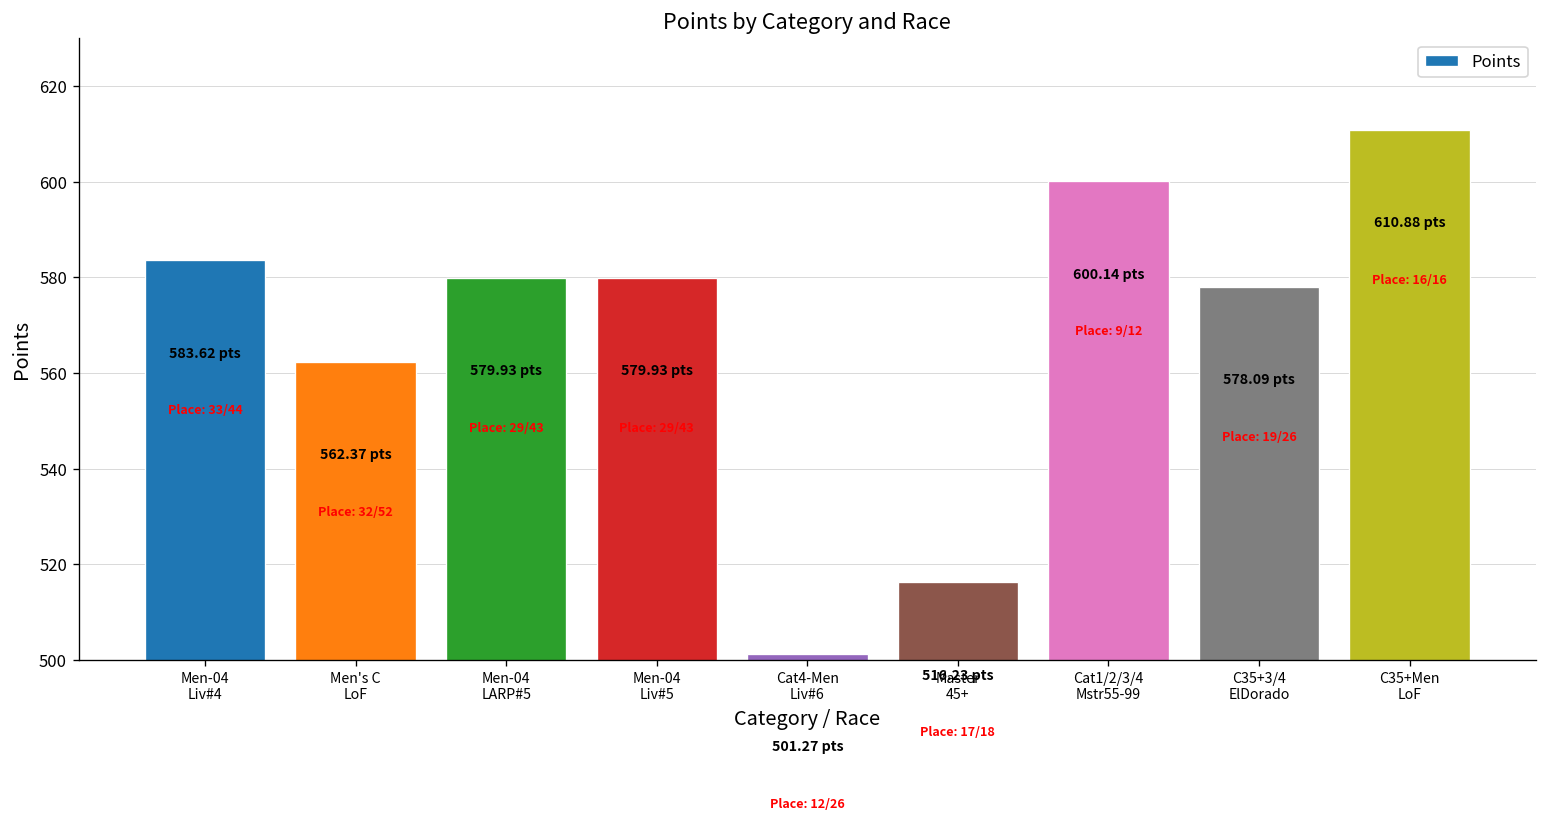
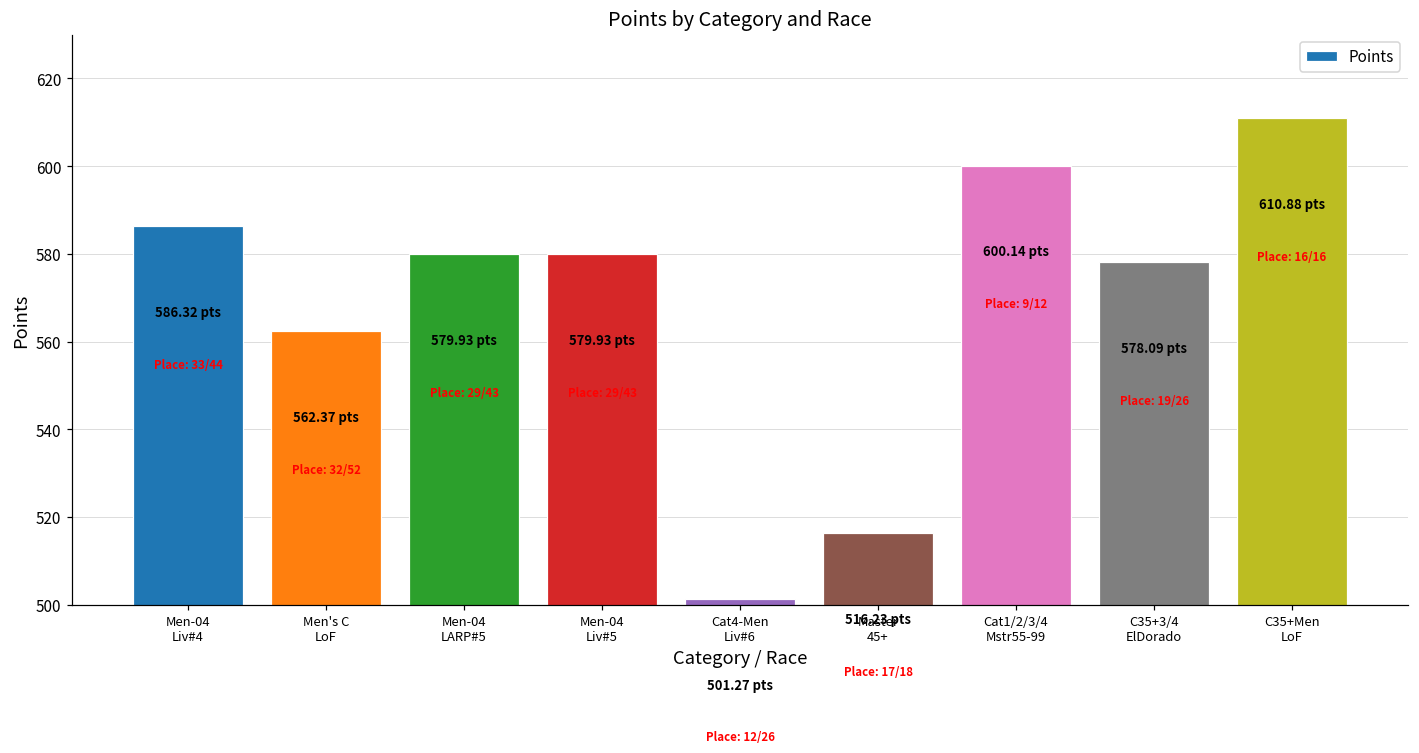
  {
-   "Men-04 Liv#4": 583.62,
+   "Men-04 Liv#4": 586.32,
    "Men's C LoF": 562.37,
    "Men-04 LARP#5": 579.93,
    "Men-04 Liv#5": 579.93,
    "Cat4-Men Liv#6": 501.27,
    "Master 45+": 516.23,
    "Cat1/2/3/4 Mstr55-99": 600.14,
    "C35+3/4 ElDorado": 578.09,
    "C35+Men LoF": 610.88
  }
